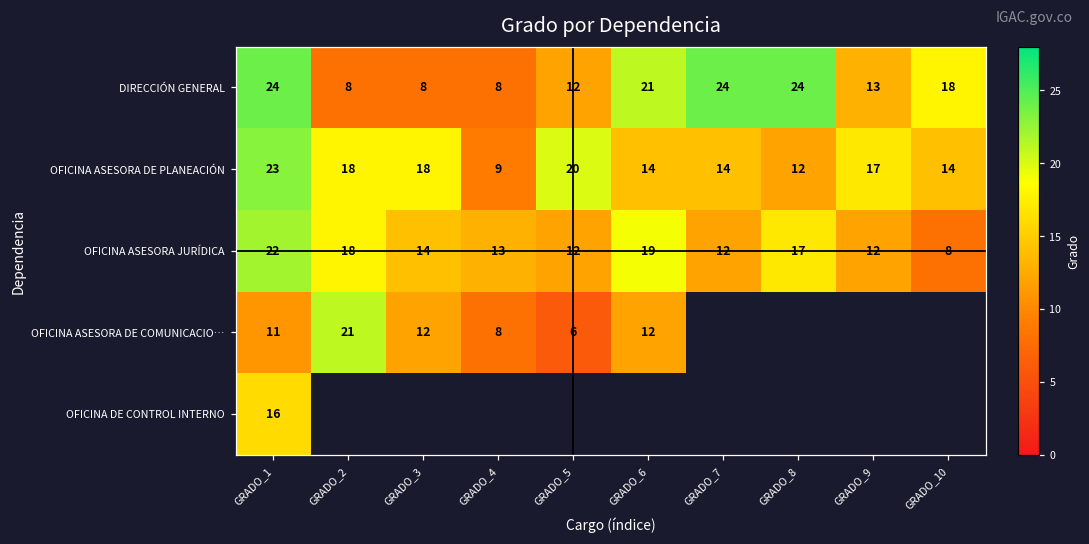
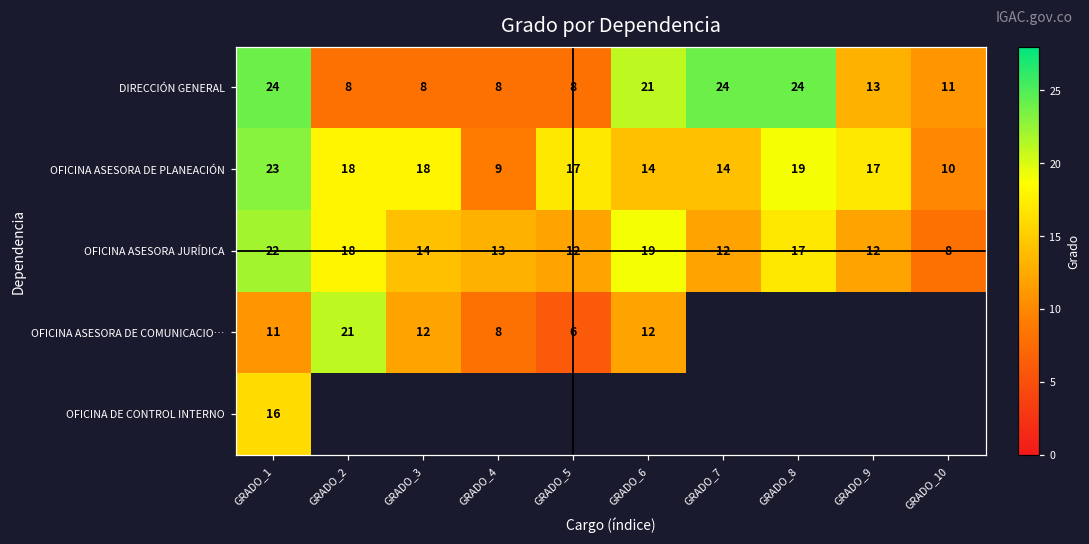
  {
    "DIRECCIÓN GENERAL": {
      "GRADO_1": 24,
      "GRADO_2": 8,
      "GRADO_3": 8,
      "GRADO_4": 8,
-     "GRADO_5": 12,
+     "GRADO_5": 8,
      "GRADO_6": 21,
      "GRADO_7": 24,
      "GRADO_8": 24,
      "GRADO_9": 13,
-     "GRADO_10": 18
+     "GRADO_10": 11
    },
    "OFICINA ASESORA DE PLANEACIÓN": {
      "GRADO_1": 23,
      "GRADO_2": 18,
      "GRADO_3": 18,
      "GRADO_4": 9,
-     "GRADO_5": 20,
+     "GRADO_5": 17,
      "GRADO_6": 14,
      "GRADO_7": 14,
-     "GRADO_8": 12,
+     "GRADO_8": 19,
      "GRADO_9": 17,
-     "GRADO_10": 14
+     "GRADO_10": 10
    },
    "OFICINA ASESORA JURÍDICA": {
      "GRADO_1": 22,
      "GRADO_2": 18,
      "GRADO_3": 14,
      "GRADO_4": 13,
      "GRADO_5": 12,
      "GRADO_6": 19,
      "GRADO_7": 12,
      "GRADO_8": 17,
      "GRADO_9": 12,
      "GRADO_10": 8
    },
    "OFICINA ASESORA DE COMUNICACIO…": {
      "GRADO_1": 11,
      "GRADO_2": 21,
      "GRADO_3": 12,
      "GRADO_4": 8,
      "GRADO_5": 6,
      "GRADO_6": 12
    },
    "OFICINA DE CONTROL INTERNO": {
      "GRADO_1": 16
    }
  }
